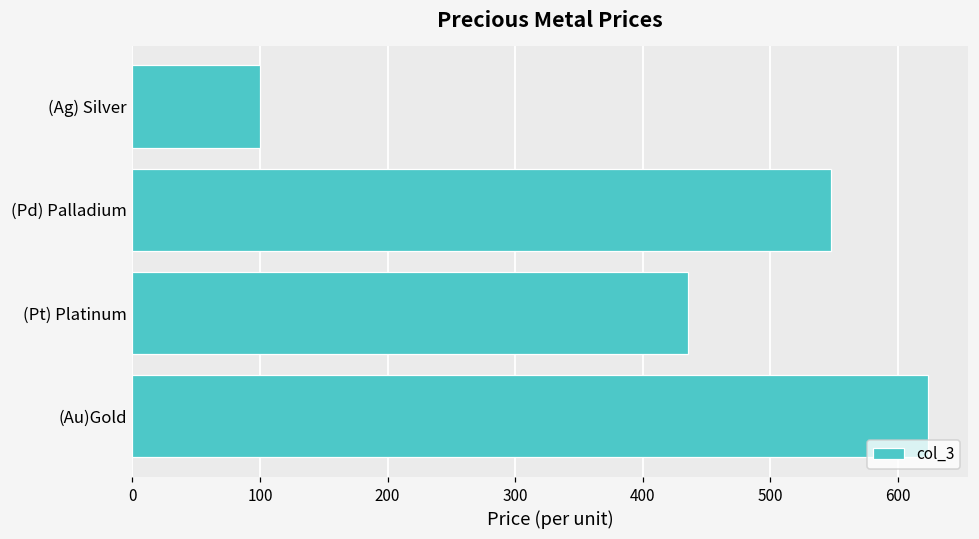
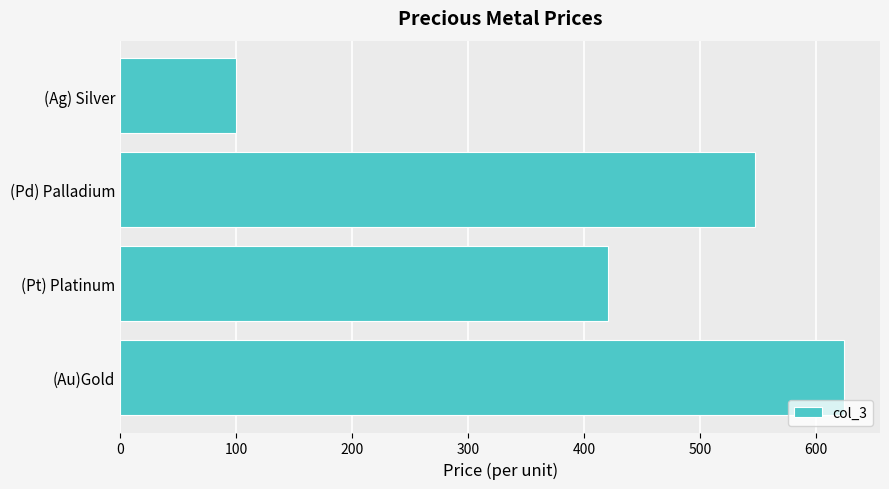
  {
    "(Ag) Silver": 100,
    "(Pd) Palladium": 548,
-   "(Pt) Platinum": 436,
+   "(Pt) Platinum": 420,
    "(Au)Gold": 624
  }
